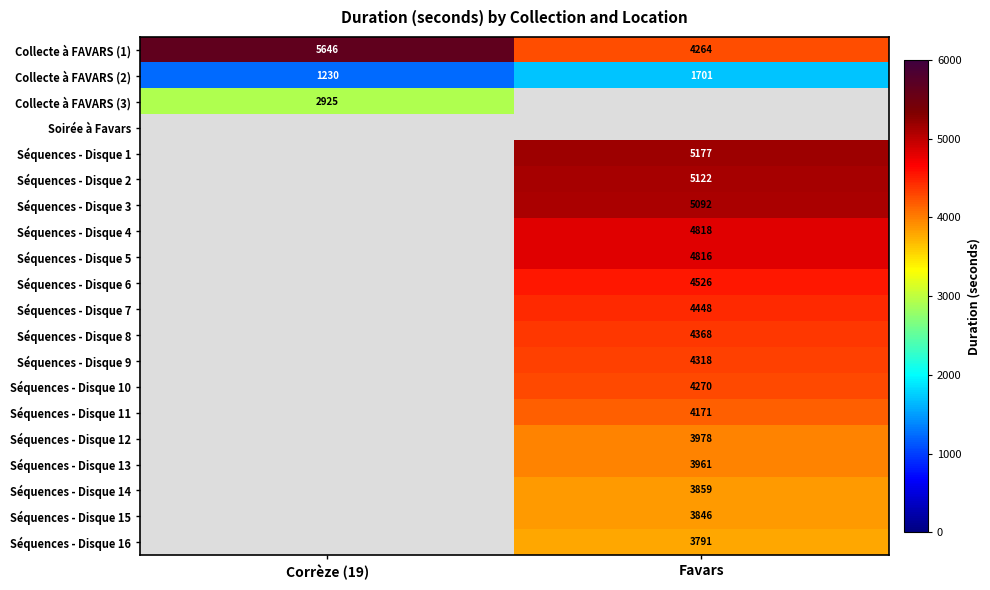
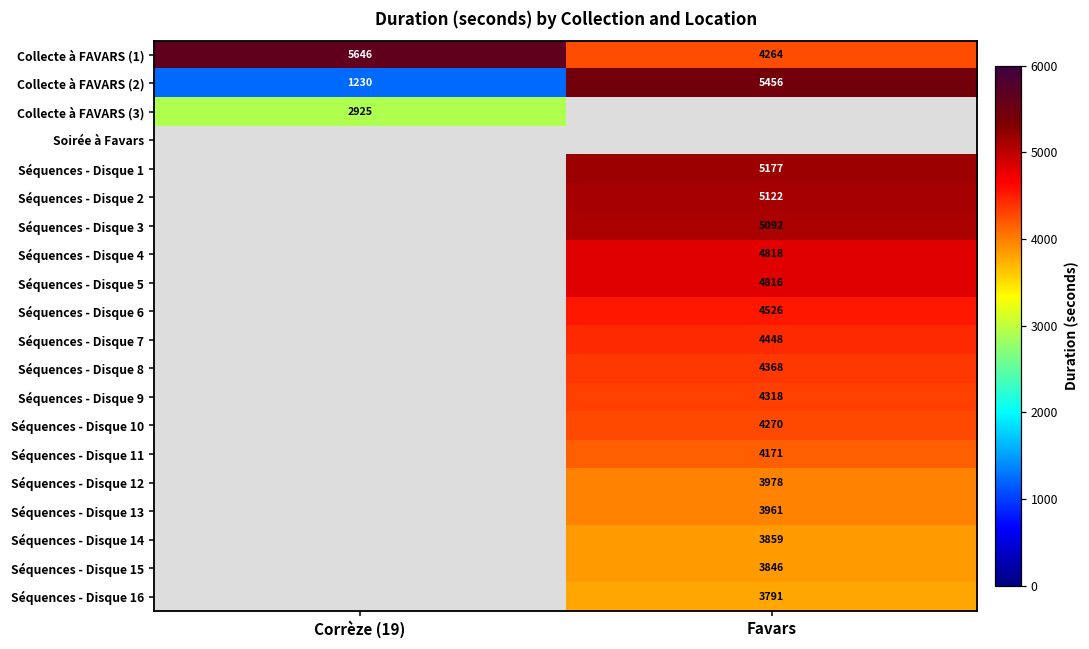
  {
    "Collecte à FAVARS (1)": {
      "Corrèze (19)": 5646,
      "Favars": 4264
    },
    "Collecte à FAVARS (2)": {
      "Corrèze (19)": 1230,
-     "Favars": 1701
+     "Favars": 5456
    },
    "Collecte à FAVARS (3)": {
      "Corrèze (19)": 2925
    },
    "Séquences - Disque 1": {
      "Favars": 5177
    },
    "Séquences - Disque 2": {
      "Favars": 5122
    },
    "Séquences - Disque 3": {
      "Favars": 5092
    },
    "Séquences - Disque 4": {
      "Favars": 4818
    },
    "Séquences - Disque 5": {
      "Favars": 4816
    },
    "Séquences - Disque 6": {
      "Favars": 4526
    },
    "Séquences - Disque 7": {
      "Favars": 4448
    },
    "Séquences - Disque 8": {
      "Favars": 4368
    },
    "Séquences - Disque 9": {
      "Favars": 4318
    },
    "Séquences - Disque 10": {
      "Favars": 4270
    },
    "Séquences - Disque 11": {
      "Favars": 4171
    },
    "Séquences - Disque 12": {
      "Favars": 3978
    },
    "Séquences - Disque 13": {
      "Favars": 3961
    },
    "Séquences - Disque 14": {
      "Favars": 3859
    },
    "Séquences - Disque 15": {
      "Favars": 3846
    },
    "Séquences - Disque 16": {
      "Favars": 3791
    }
  }
